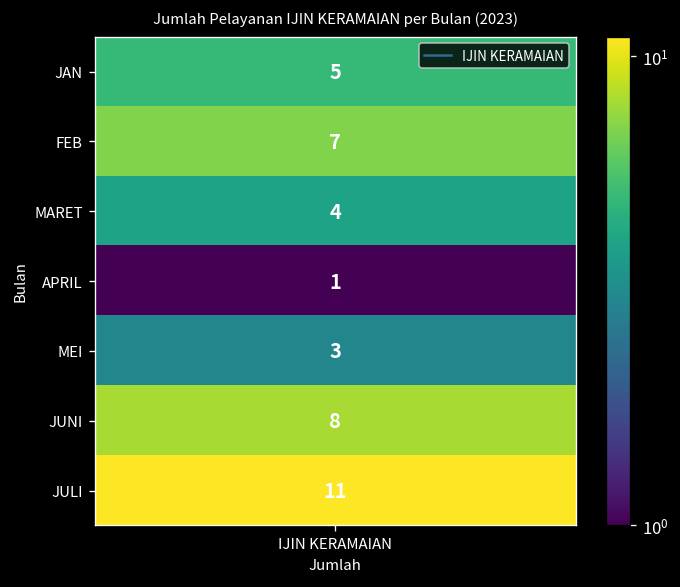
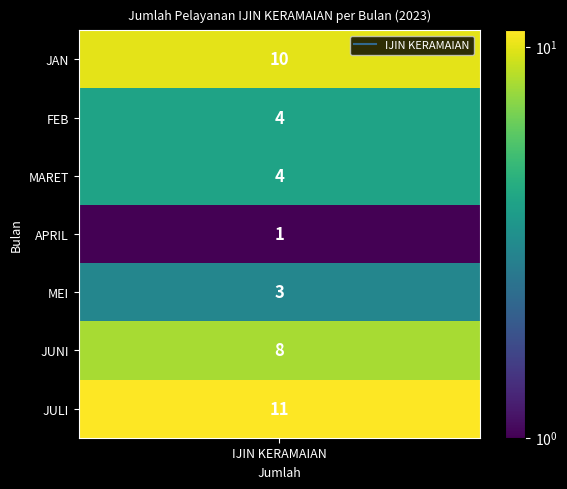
  {
    "JAN": {
-     "IJIN KERAMAIAN": 5
+     "IJIN KERAMAIAN": 10
    },
    "FEB": {
-     "IJIN KERAMAIAN": 7
+     "IJIN KERAMAIAN": 4
    },
    "MARET": {
      "IJIN KERAMAIAN": 4
    },
    "APRIL": {
      "IJIN KERAMAIAN": 1
    },
    "MEI": {
      "IJIN KERAMAIAN": 3
    },
    "JUNI": {
      "IJIN KERAMAIAN": 8
    },
    "JULI": {
      "IJIN KERAMAIAN": 11
    }
  }
